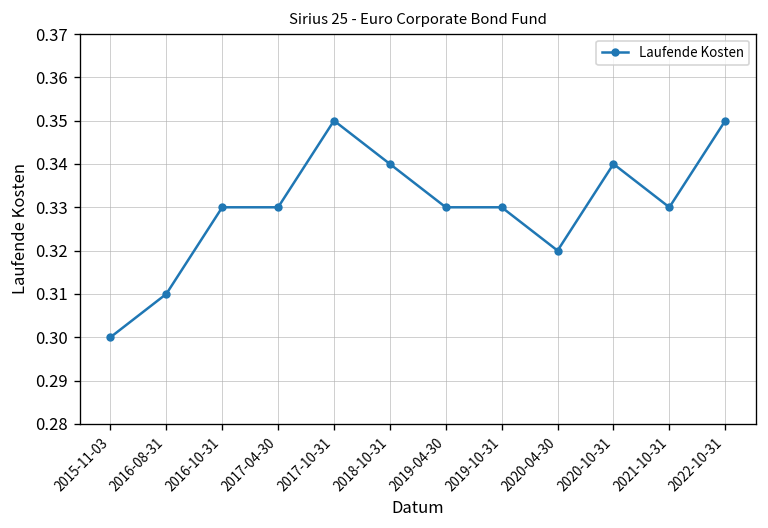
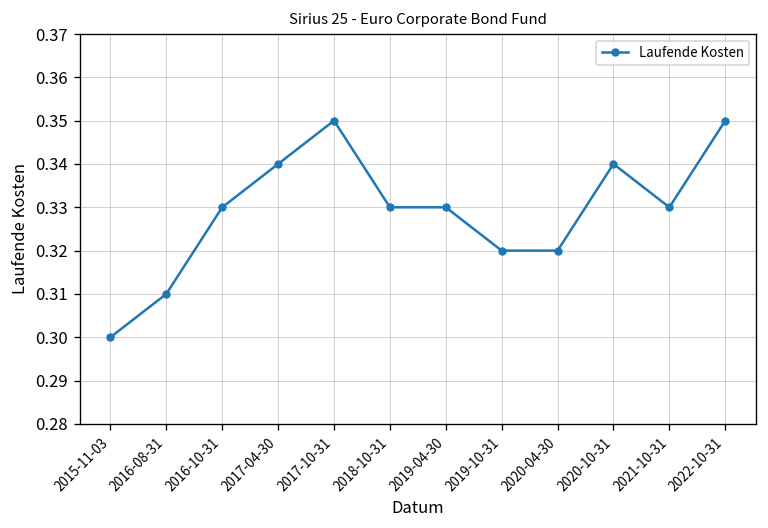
  {
    "2015-11-03": 0.30,
    "2016-08-31": 0.31,
    "2016-10-31": 0.33,
-   "2017-04-30": 0.33,
+   "2017-04-30": 0.34,
    "2017-10-31": 0.35,
-   "2018-10-31": 0.34,
+   "2018-10-31": 0.33,
    "2019-04-30": 0.33,
-   "2019-10-31": 0.33,
+   "2019-10-31": 0.32,
    "2020-04-30": 0.32,
    "2020-10-31": 0.34,
    "2021-10-31": 0.33,
    "2022-10-31": 0.35
  }
